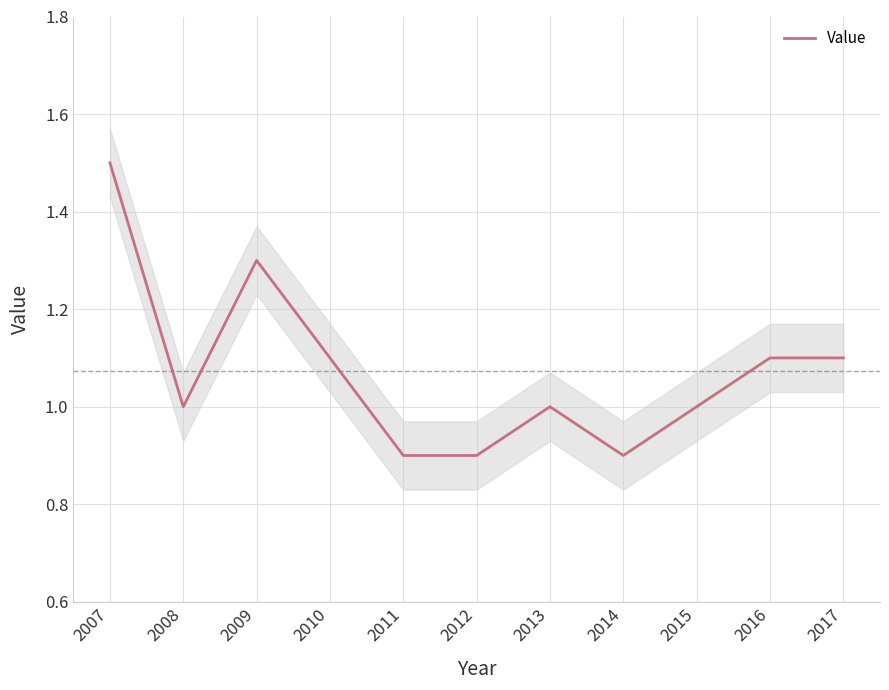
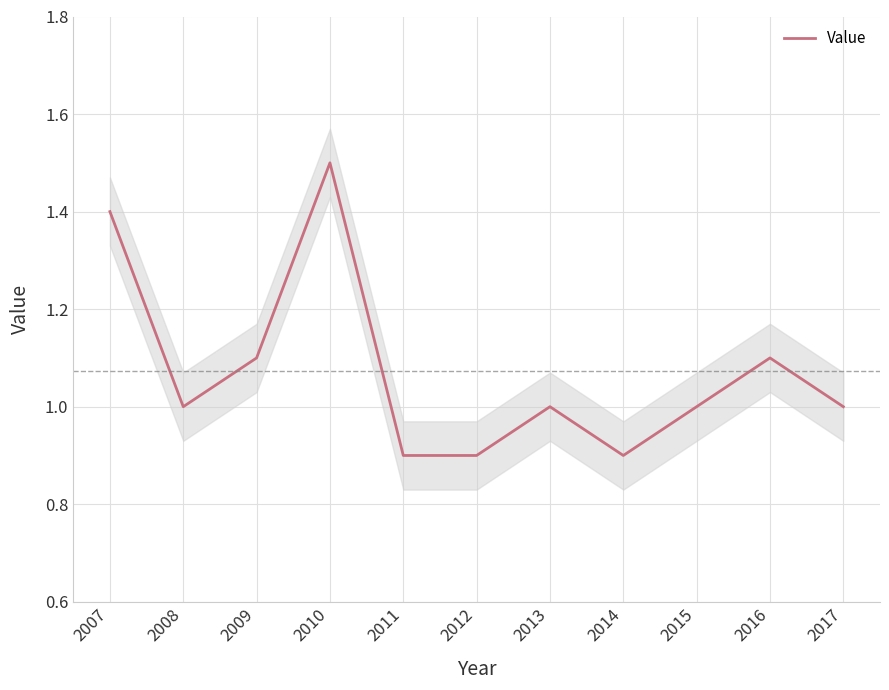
  {
    "Value": {
-     "2007": 1.5,
+     "2007": 1.4,
      "2008": 1.0,
-     "2009": 1.3,
-     "2010": 1.1,
+     "2009": 1.1,
+     "2010": 1.5,
      "2011": 0.9,
      "2012": 0.9,
      "2013": 1.0,
      "2014": 0.9,
      "2015": 1.0,
      "2016": 1.1,
-     "2017": 1.1
+     "2017": 1.0
    }
  }
